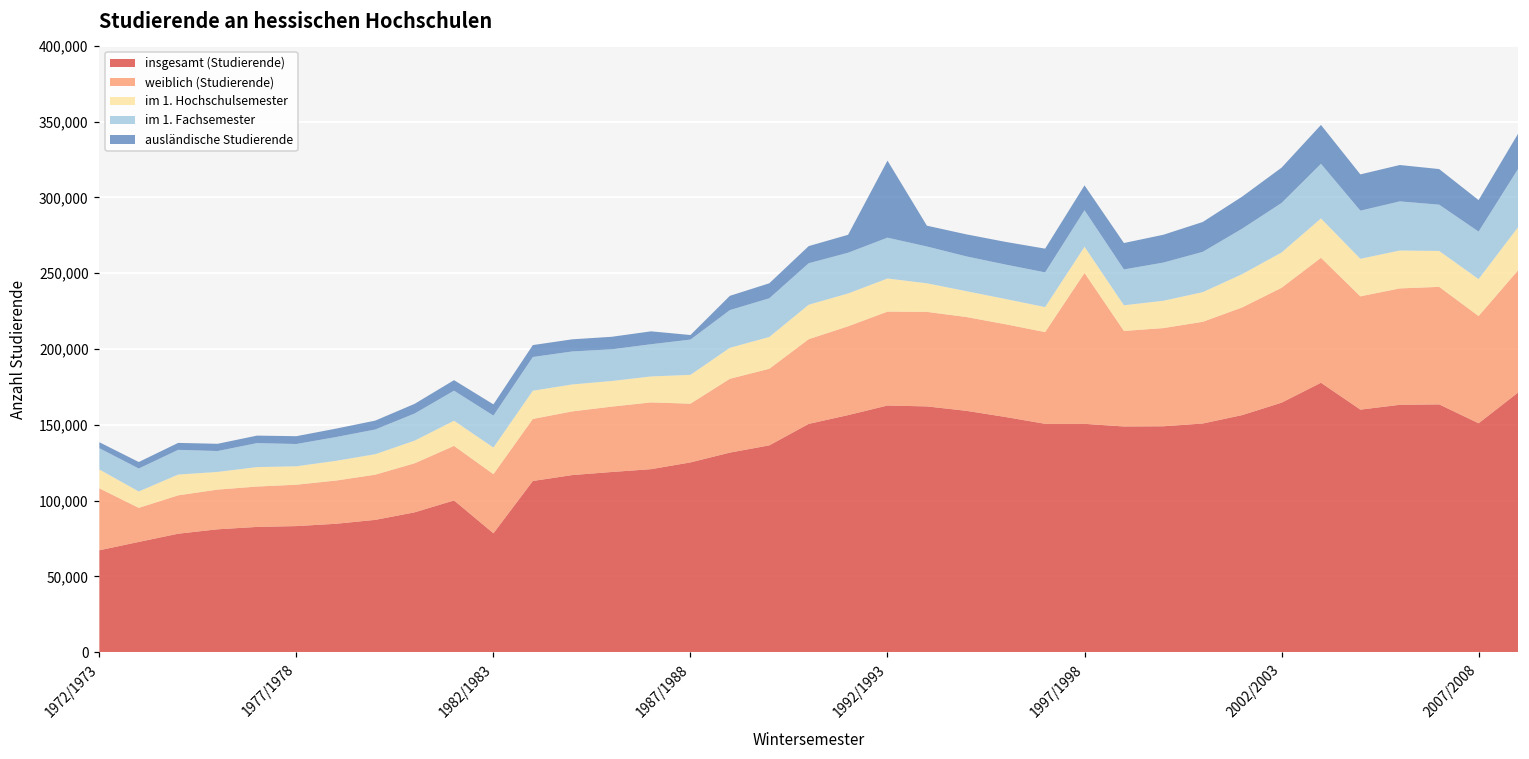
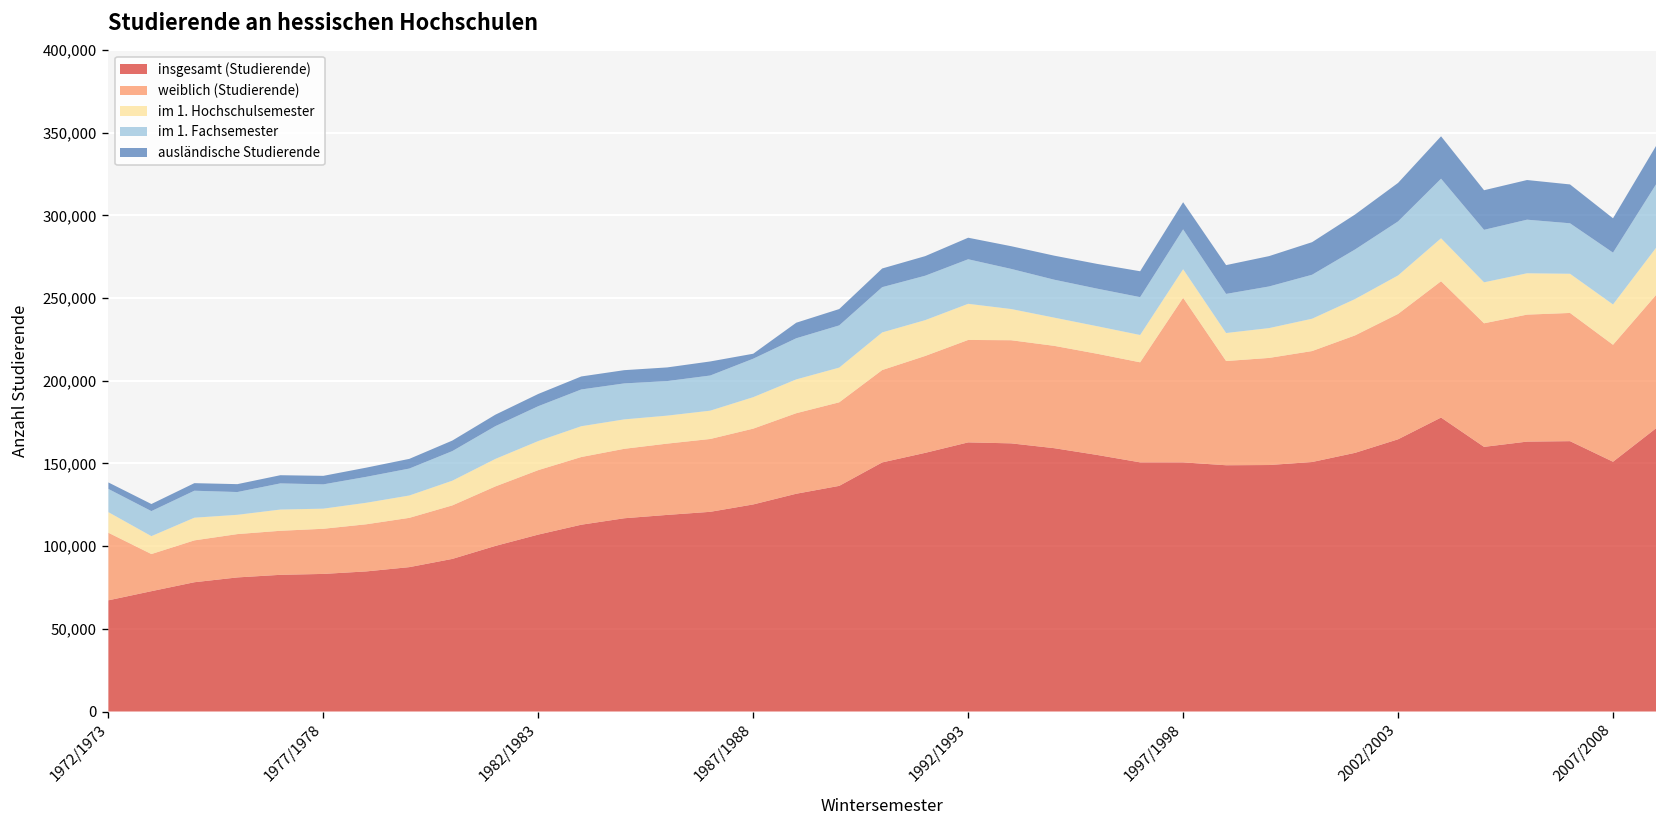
  {
    "insgesamt (Studierende)": {
      "1972/1973": "67,000",
      "1977/1978": "83,000",
-     "1982/1983": "78,000",
+     "1982/1983": "107,000",
      "1987/1988": "125,000",
      "1992/1993": "163,000",
      "1997/1998": "151,000",
      "2002/2003": "165,000",
      "2007/2008": "151,000"
    },
    "weiblich (Studierende)": {
      "1972/1973": "41,000",
      "1977/1978": "27,000",
      "1982/1983": "39,000",
-     "1987/1988": "39,000",
+     "1987/1988": "46,000",
      "1992/1993": "62,000",
      "1997/1998": "100,000",
      "2002/2003": "76,000",
      "2007/2008": "71,000"
    },
    "im 1. Hochschulsemester": {
      "1972/1973": "12,000",
      "1977/1978": "12,000",
      "1982/1983": "18,000",
      "1987/1988": "19,000",
      "1992/1993": "22,000",
      "1997/1998": "17,000",
      "2002/2003": "23,000",
      "2007/2008": "24,000"
    },
    "im 1. Fachsemester": {
      "1972/1973": "14,000",
      "1977/1978": "15,000",
      "1982/1983": "21,000",
      "1987/1988": "23,000",
      "1992/1993": "27,000",
      "1997/1998": "24,000",
      "2002/2003": "33,000",
      "2007/2008": "31,000"
    },
    "ausländische Studierende": {
      "1972/1973": "4,000",
      "1977/1978": "5,000",
      "1982/1983": "7,000",
      "1987/1988": "3,000",
-     "1992/1993": "51,000",
+     "1992/1993": "13,000",
      "1997/1998": "16,000",
      "2002/2003": "23,000",
      "2007/2008": "21,000"
    }
  }
